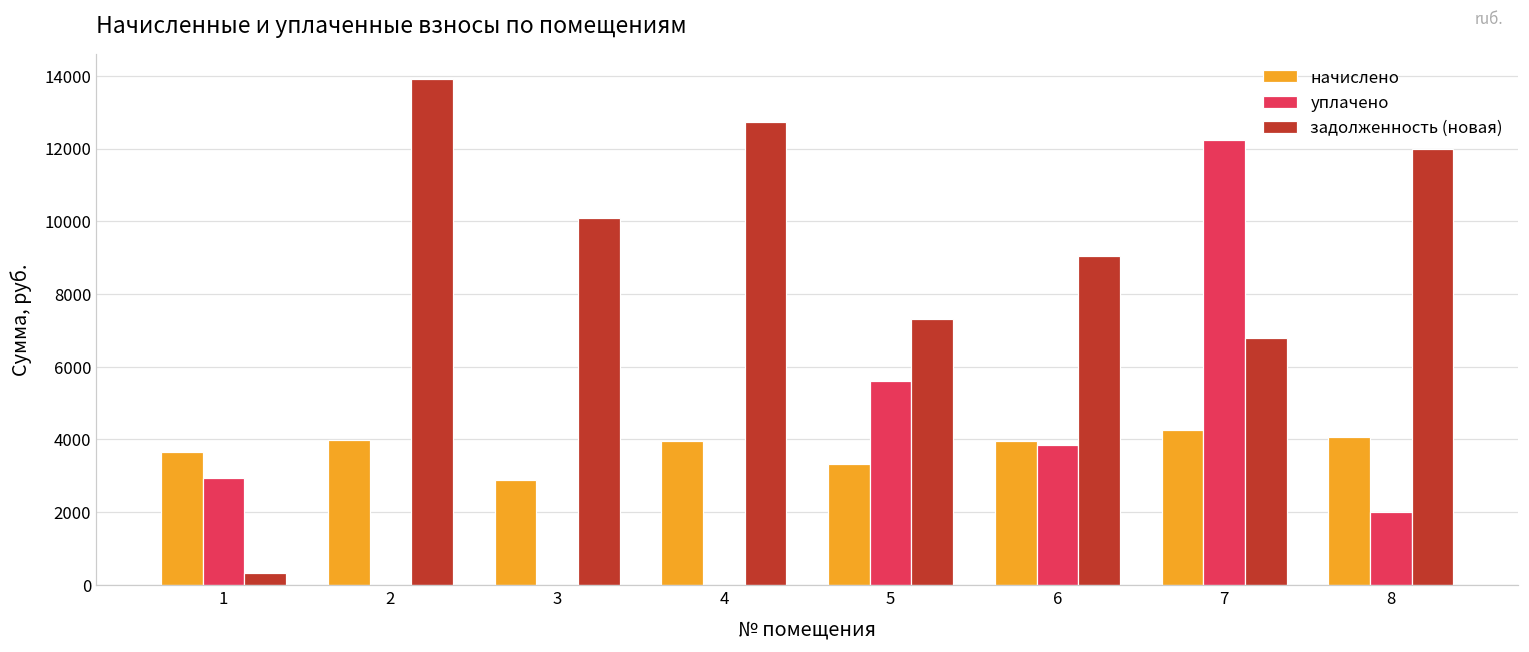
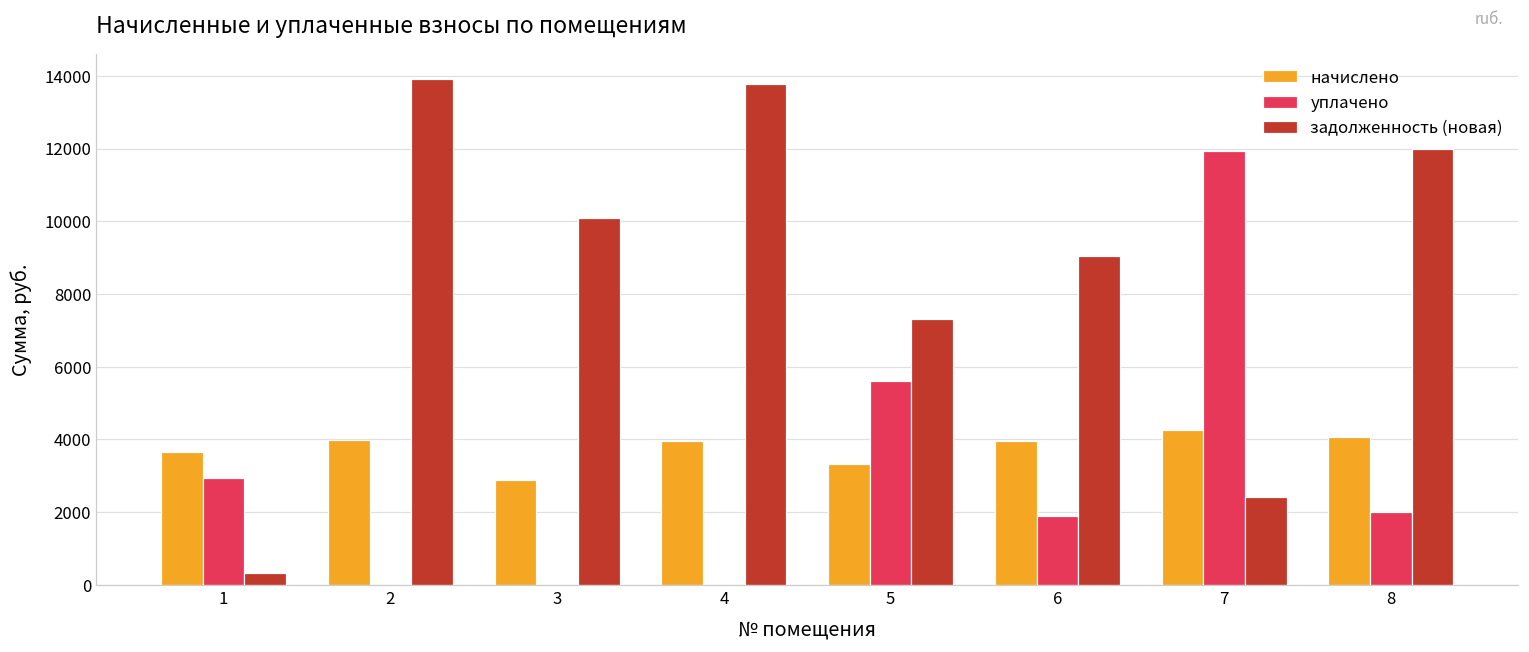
  {
    "начислено": {
      "1": 3700,
      "2": 4000,
      "3": 2900,
      "4": 4000,
      "5": 3300,
      "6": 4000,
      "7": 4300,
      "8": 4100
    },
    "уплачено": {
      "1": 2900,
      "2": 0,
      "3": 0,
      "4": 0,
      "5": 5600,
-     "6": 3900,
-     "7": 12200,
+     "6": 1900,
+     "7": 11900,
      "8": 2000
    },
    "задолженность (новая)": {
      "1": 300,
      "2": 13900,
      "3": 10100,
-     "4": 12700,
+     "4": 13800,
      "5": 7300,
      "6": 9000,
-     "7": 6800,
+     "7": 2400,
      "8": 12000
    }
  }
